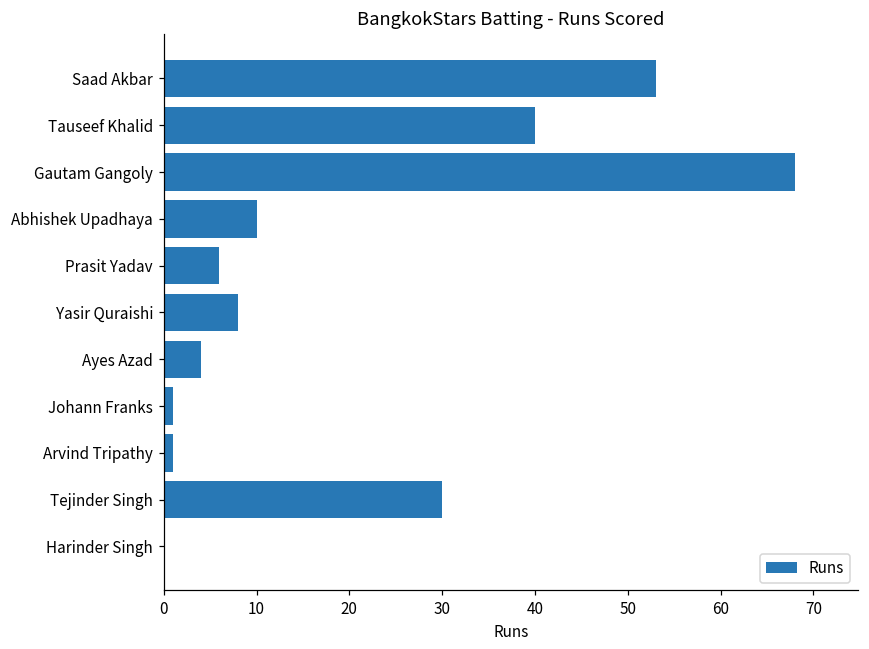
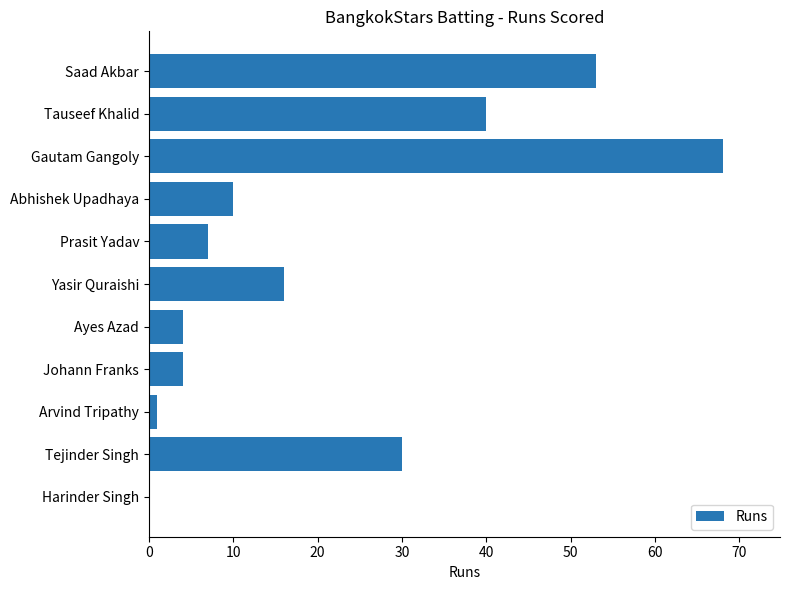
  {
    "Saad Akbar": 53,
    "Tauseef Khalid": 40,
    "Gautam Gangoly": 68,
    "Abhishek Upadhaya": 10,
-   "Prasit Yadav": 6,
-   "Yasir Quraishi": 8,
+   "Prasit Yadav": 7,
+   "Yasir Quraishi": 16,
    "Ayes Azad": 4,
-   "Johann Franks": 1,
+   "Johann Franks": 4,
    "Arvind Tripathy": 1,
    "Tejinder Singh": 30,
    "Harinder Singh": 0
  }
